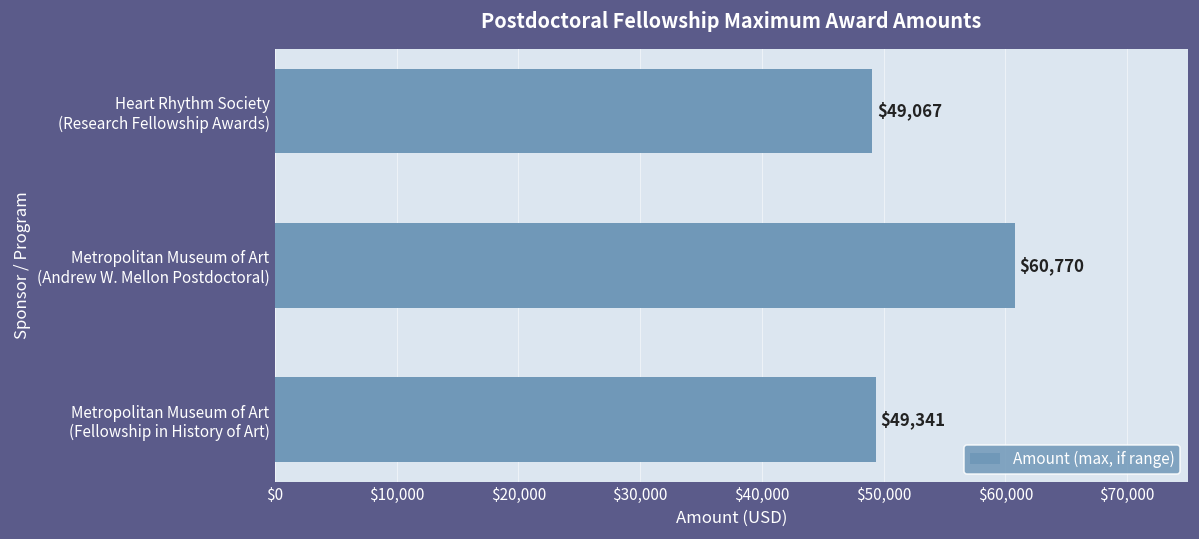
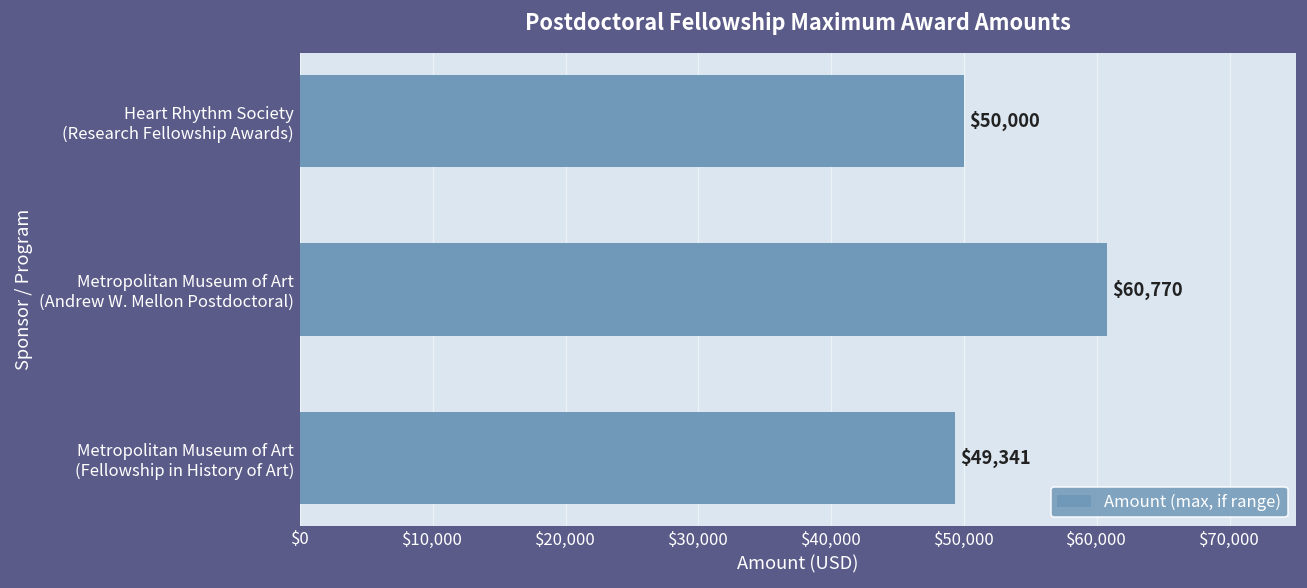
  {
-   "Heart Rhythm Society (Research Fellowship Awards)": "$49,067",
+   "Heart Rhythm Society (Research Fellowship Awards)": "$50,000",
    "Metropolitan Museum of Art (Andrew W. Mellon Postdoctoral)": "$60,770",
    "Metropolitan Museum of Art (Fellowship in History of Art)": "$49,341"
  }
